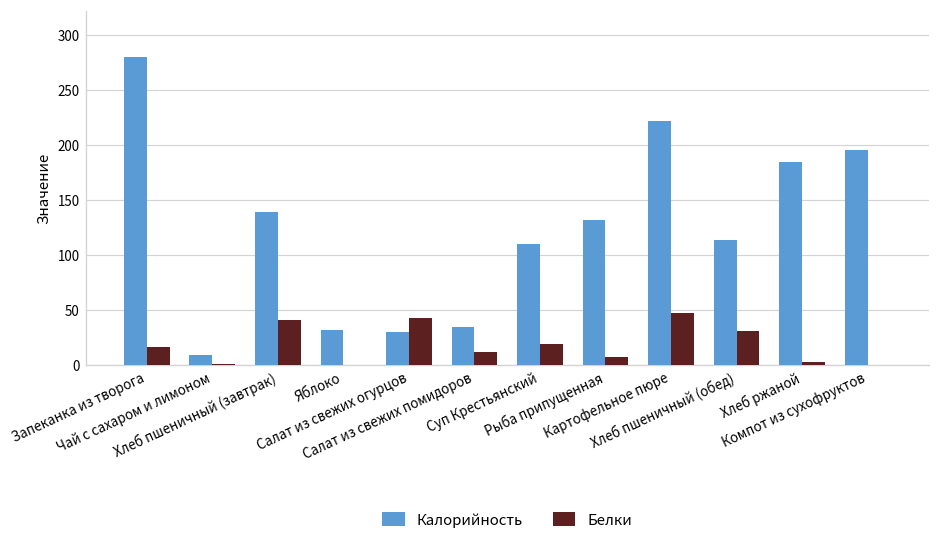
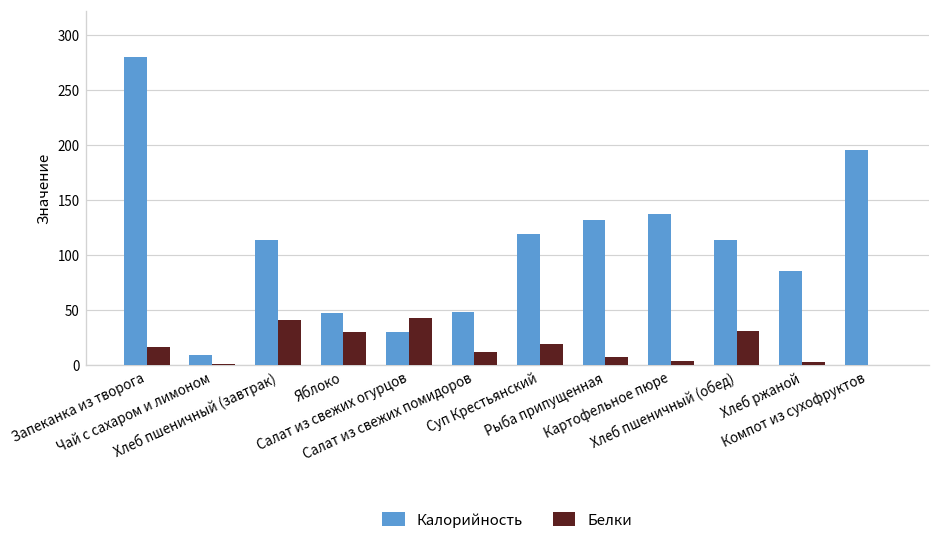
  {
    "Калорийность": {
      "Запеканка из творога": 280,
      "Чай с сахаром и лимоном": 10,
-     "Хлеб пшеничный (завтрак)": 140,
-     "Яблоко": 30,
+     "Хлеб пшеничный (завтрак)": 110,
+     "Яблоко": 50,
      "Салат из свежих огурцов": 30,
-     "Салат из свежих помидоров": 30,
-     "Суп Крестьянский": 110,
+     "Салат из свежих помидоров": 50,
+     "Суп Крестьянский": 120,
      "Рыба припущенная": 130,
-     "Картофельное пюре": 220,
+     "Картофельное пюре": 140,
      "Хлеб пшеничный (обед)": 110,
-     "Хлеб ржаной": 180,
+     "Хлеб ржаной": 90,
      "Компот из сухофруктов": 200
    },
    "Белки": {
      "Запеканка из творога": 20,
      "Хлеб пшеничный (завтрак)": 40,
-     "Яблоко": 0,
+     "Яблоко": 30,
      "Салат из свежих огурцов": 40,
      "Салат из свежих помидоров": 10,
      "Суп Крестьянский": 20,
      "Рыба припущенная": 10,
-     "Картофельное пюре": 50,
+     "Картофельное пюре": 0,
      "Хлеб пшеничный (обед)": 30,
      "Хлеб ржаной": 0
    }
  }
